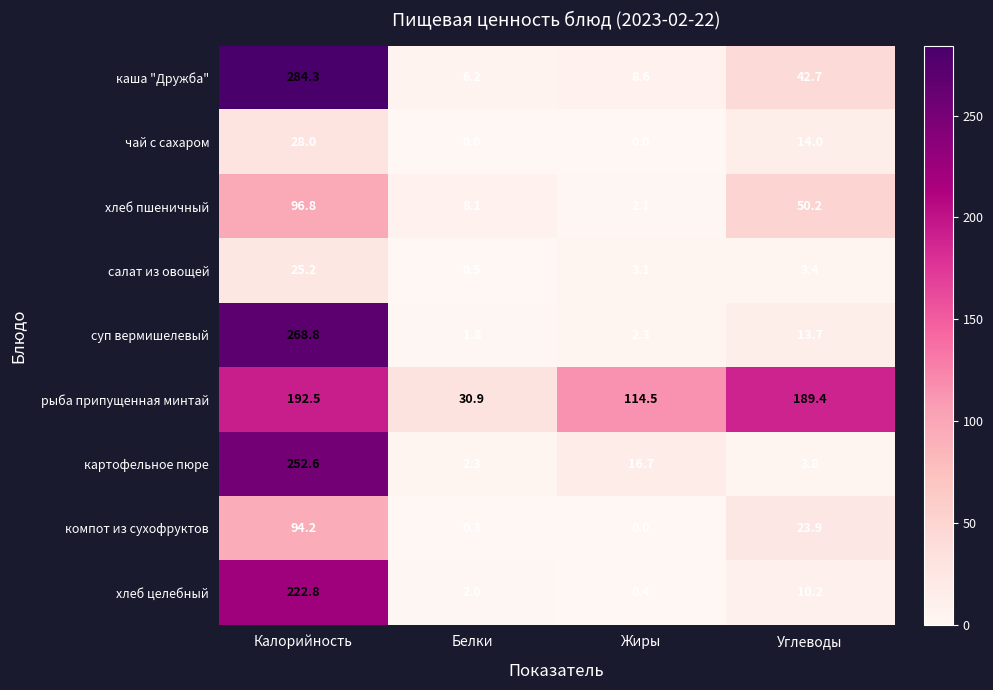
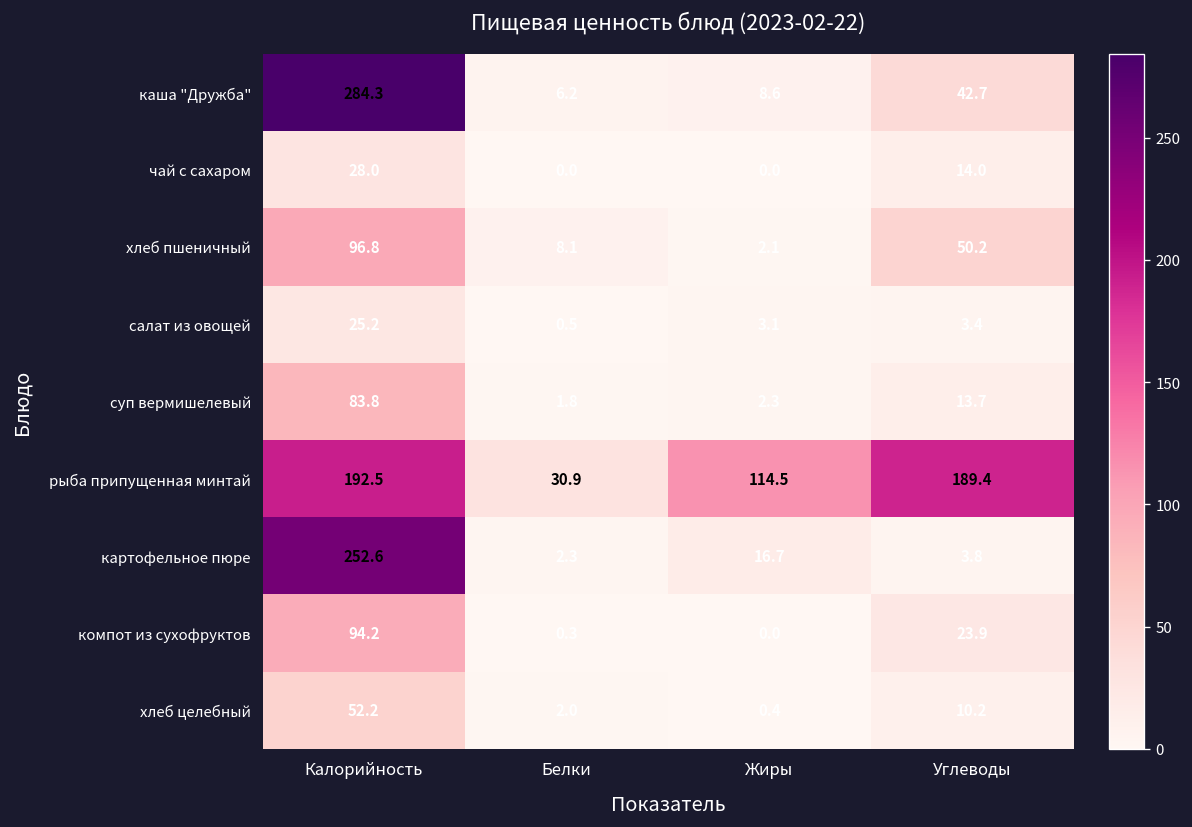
  {
    "каша \"Дружба\"": {
      "Калорийность": 284.3
    },
    "хлеб пшеничный": {
      "Калорийность": 96.8
    },
    "суп вермишелевый": {
-     "Калорийность": 268.8
+     "Калорийность": 83.8
    },
    "рыба припущенная минтай": {
      "Калорийность": 192.5,
      "Белки": 30.9,
      "Жиры": 114.5,
      "Углеводы": 189.4
    },
    "картофельное пюре": {
      "Калорийность": 252.6
    },
    "компот из сухофруктов": {
      "Калорийность": 94.2
    },
    "хлеб целебный": {
-     "Калорийность": 222.8
+     "Калорийность": 52.2
    }
  }
